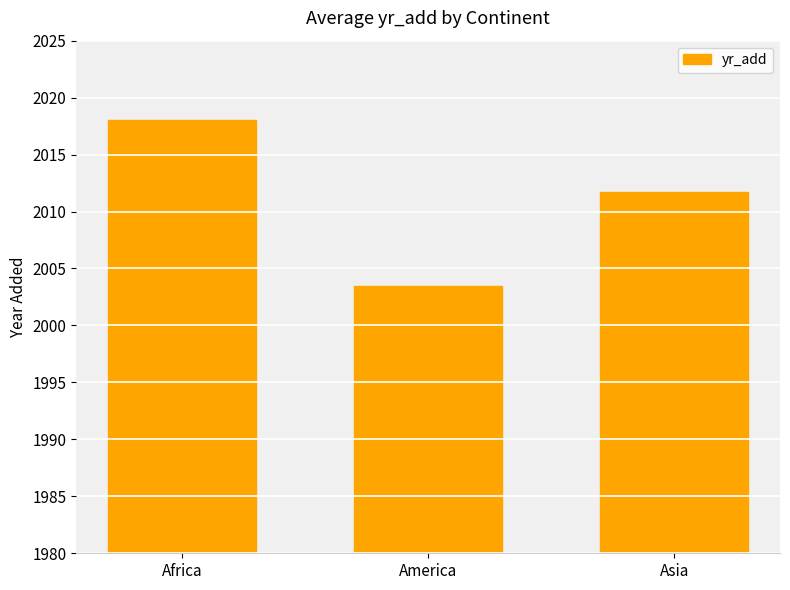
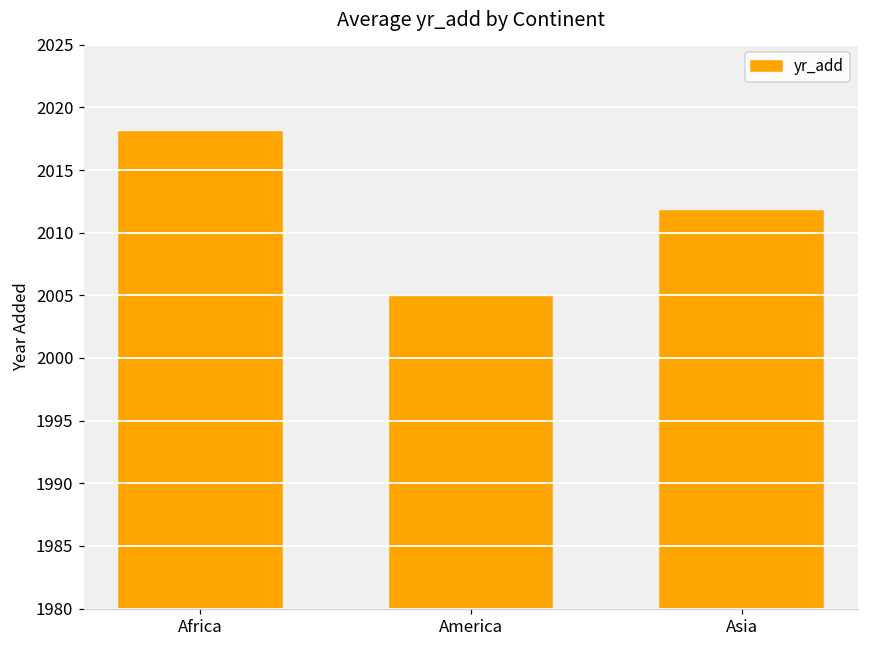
  {
    "Africa": 2018.0,
-   "America": 2003.5,
+   "America": 2004.9,
    "Asia": 2011.7
  }
